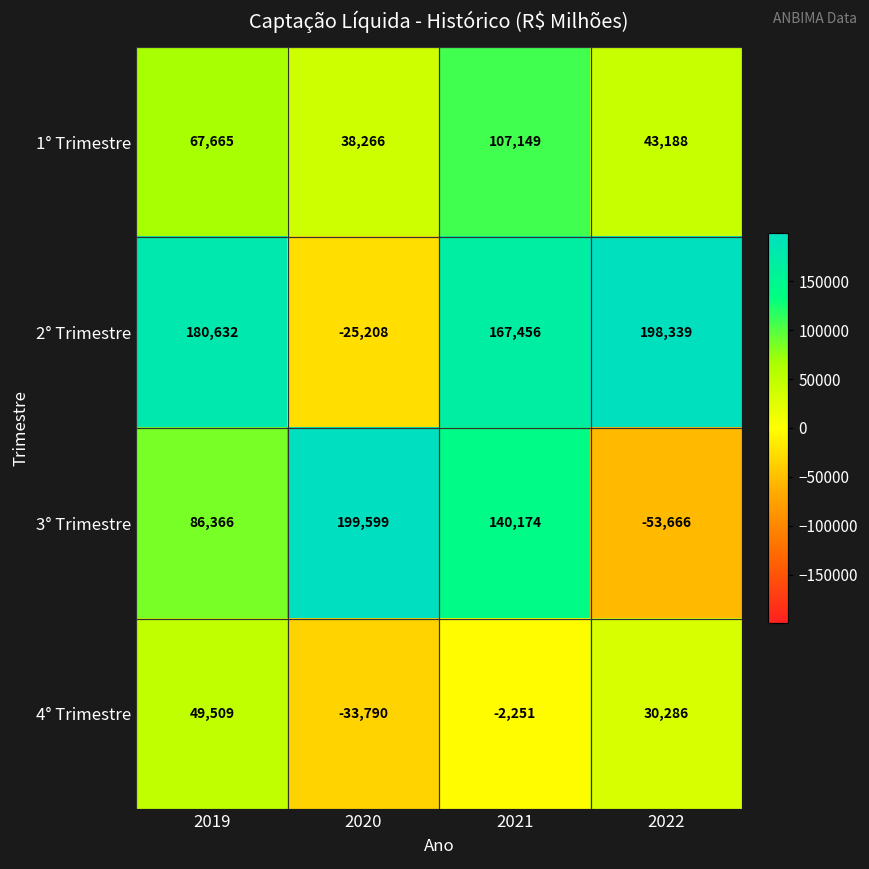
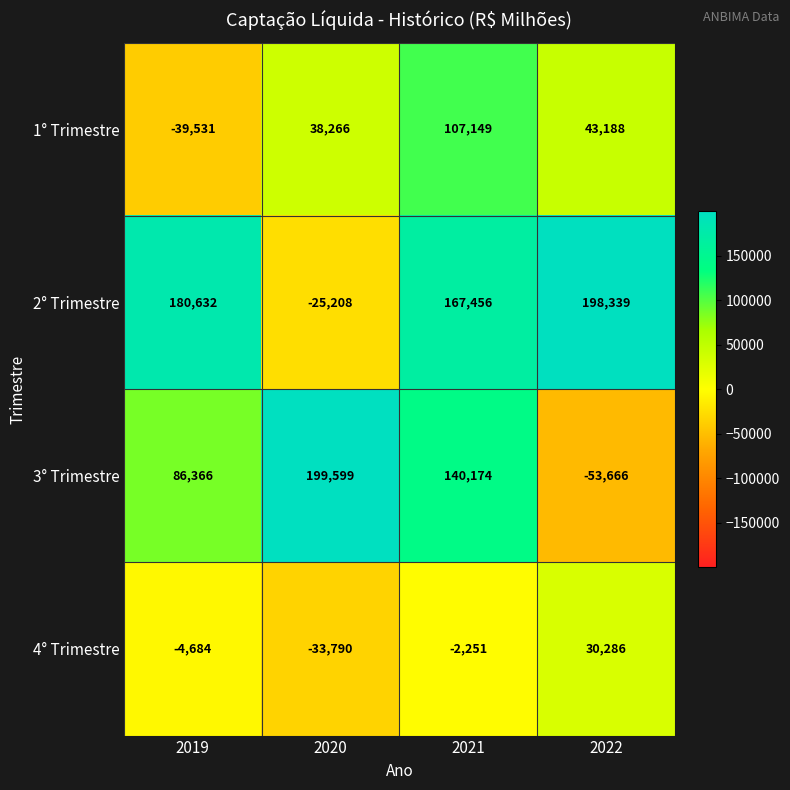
  {
    "1° Trimestre": {
-     "2019": "67,665",
+     "2019": "-39,531",
      "2020": "38,266",
      "2021": "107,149",
      "2022": "43,188"
    },
    "2° Trimestre": {
      "2019": "180,632",
      "2020": "-25,208",
      "2021": "167,456",
      "2022": "198,339"
    },
    "3° Trimestre": {
      "2019": "86,366",
      "2020": "199,599",
      "2021": "140,174",
      "2022": "-53,666"
    },
    "4° Trimestre": {
-     "2019": "49,509",
+     "2019": "-4,684",
      "2020": "-33,790",
      "2021": "-2,251",
      "2022": "30,286"
    }
  }
